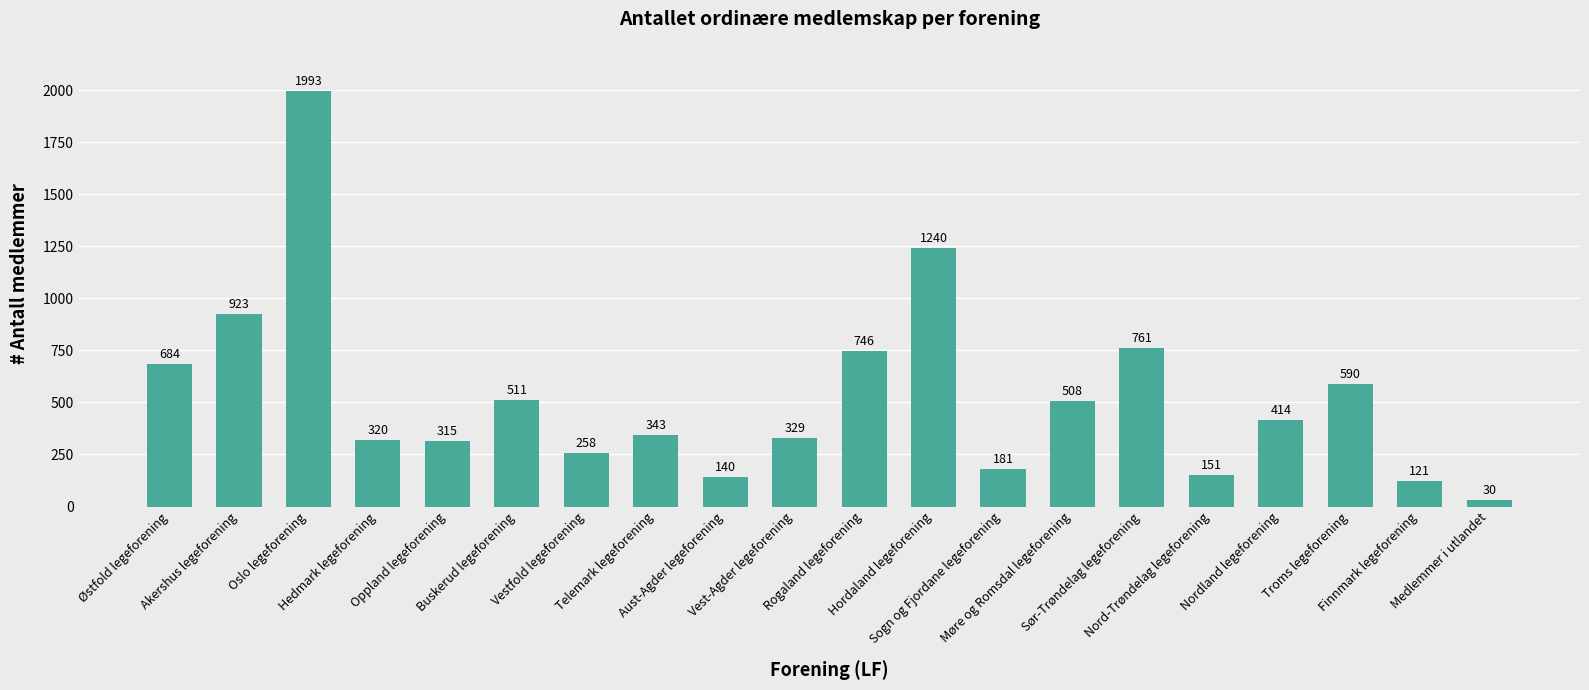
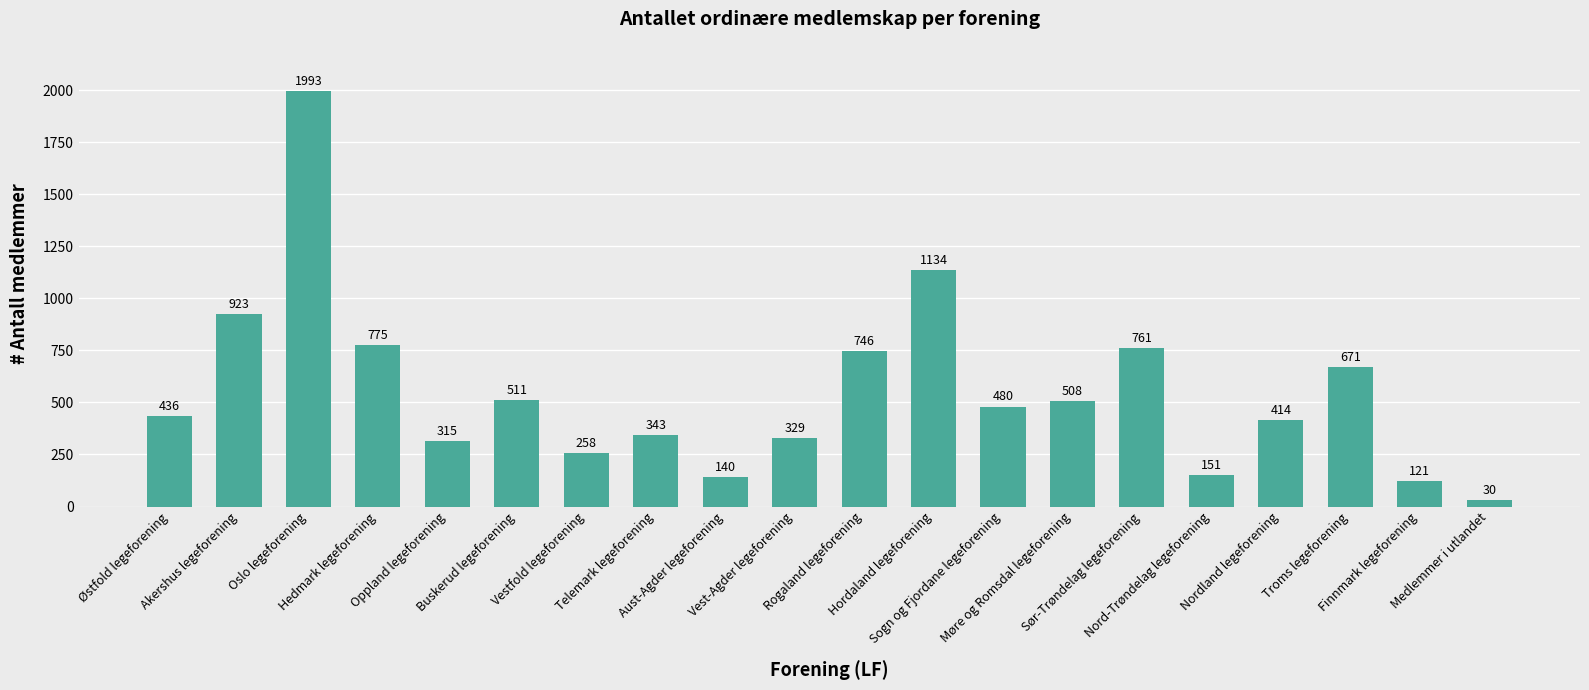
  {
-   "Østfold legeforening": 684,
+   "Østfold legeforening": 436,
    "Akershus legeforening": 923,
    "Oslo legeforening": 1993,
-   "Hedmark legeforening": 320,
+   "Hedmark legeforening": 775,
    "Oppland legeforening": 315,
    "Buskerud legeforening": 511,
    "Vestfold legeforening": 258,
    "Telemark legeforening": 343,
    "Aust-Agder legeforening": 140,
    "Vest-Agder legeforening": 329,
    "Rogaland legeforening": 746,
-   "Hordaland legeforening": 1240,
-   "Sogn og Fjordane legeforening": 181,
+   "Hordaland legeforening": 1134,
+   "Sogn og Fjordane legeforening": 480,
    "Møre og Romsdal legeforening": 508,
    "Sør-Trøndelag legeforening": 761,
    "Nord-Trøndelag legeforening": 151,
    "Nordland legeforening": 414,
-   "Troms legeforening": 590,
+   "Troms legeforening": 671,
    "Finnmark legeforening": 121,
    "Medlemmer i utlandet": 30
  }
